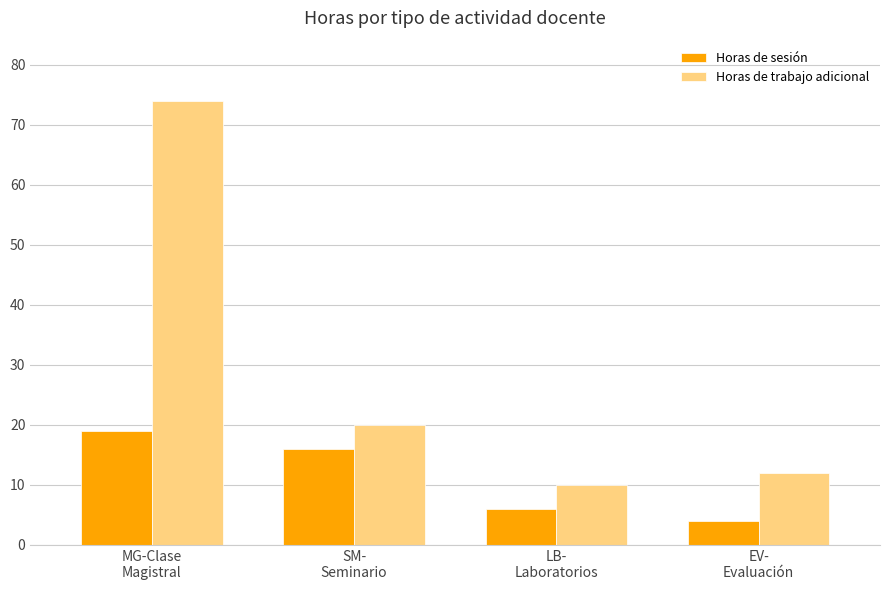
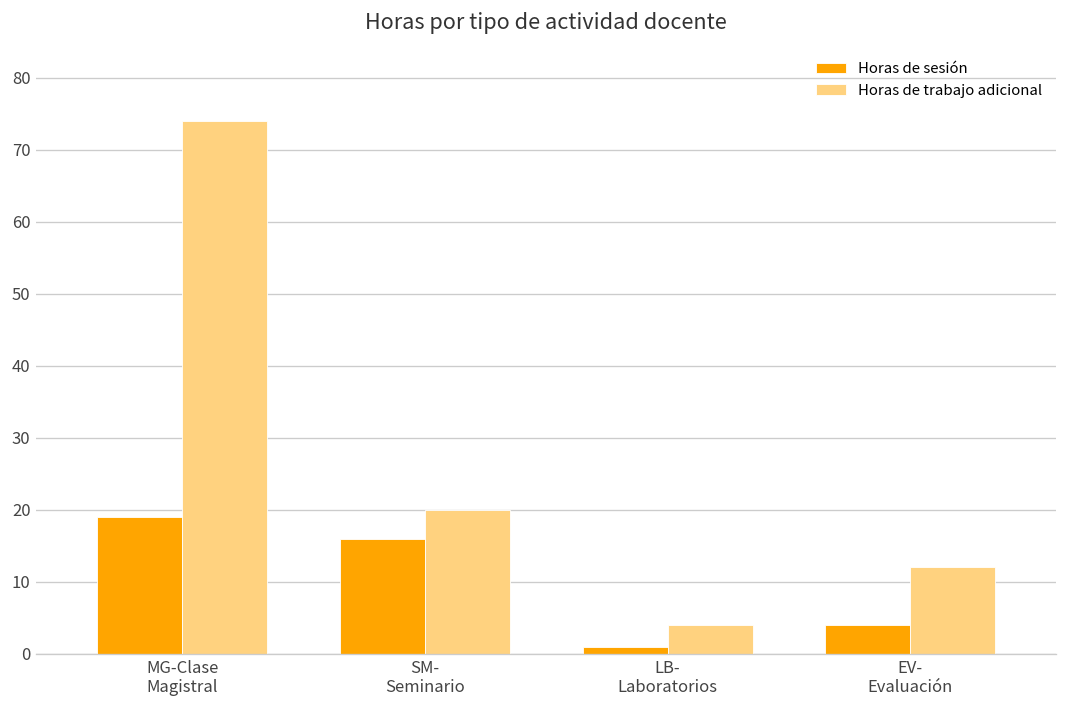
  {
    "Horas de sesión": {
      "MG-Clase Magistral": 19,
      "SM- Seminario": 16,
-     "LB- Laboratorios": 6,
+     "LB- Laboratorios": 1,
      "EV- Evaluación": 4
    },
    "Horas de trabajo adicional": {
      "MG-Clase Magistral": 74,
      "SM- Seminario": 20,
-     "LB- Laboratorios": 10,
+     "LB- Laboratorios": 4,
      "EV- Evaluación": 12
    }
  }
